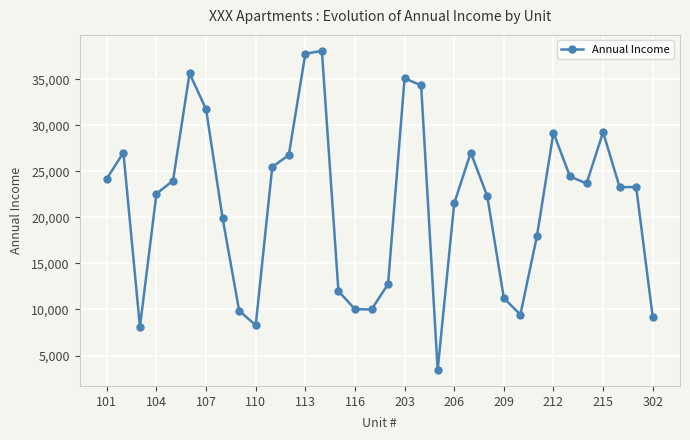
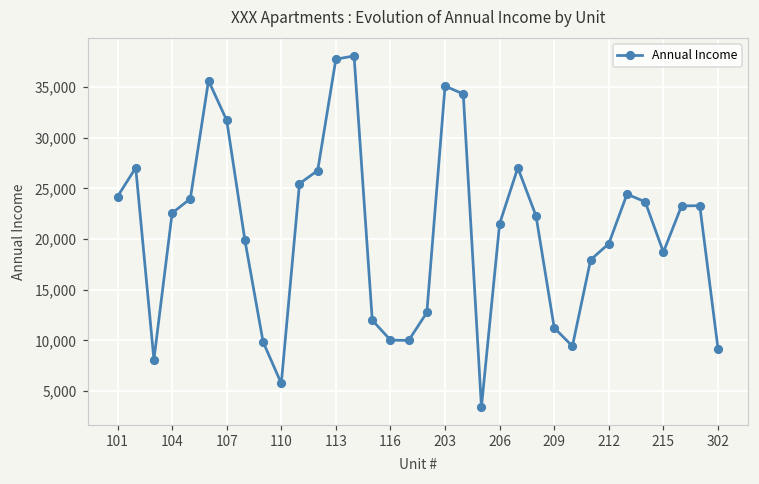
  {
    "101": "24,000",
    "104": "23,000",
    "107": "32,000",
-   "110": "8,000",
+   "110": "6,000",
    "113": "38,000",
    "116": "10,000",
    "203": "35,000",
    "206": "22,000",
    "209": "11,000",
-   "212": "29,000",
-   "215": "29,000",
+   "212": "20,000",
+   "215": "19,000",
    "302": "9,000"
  }
